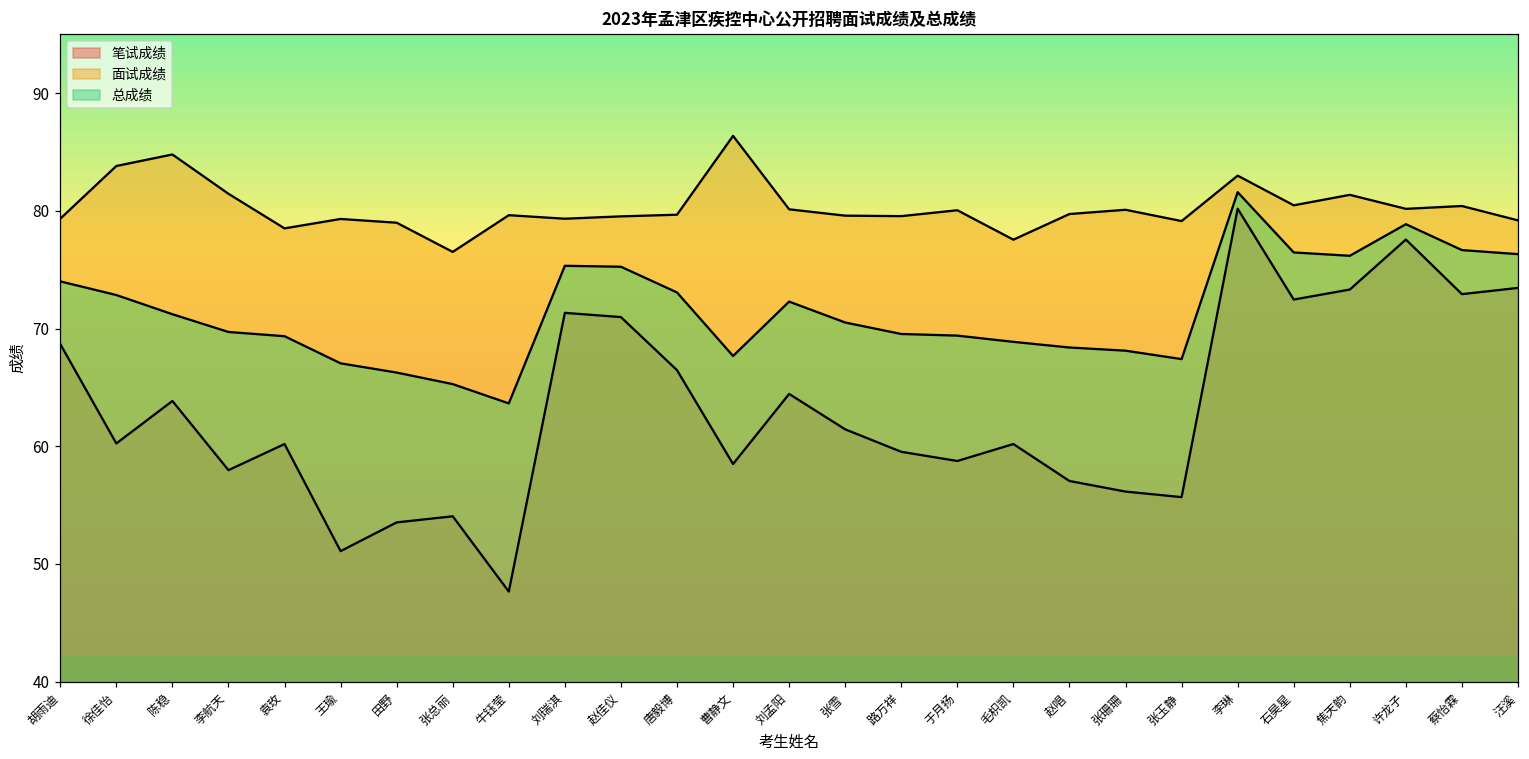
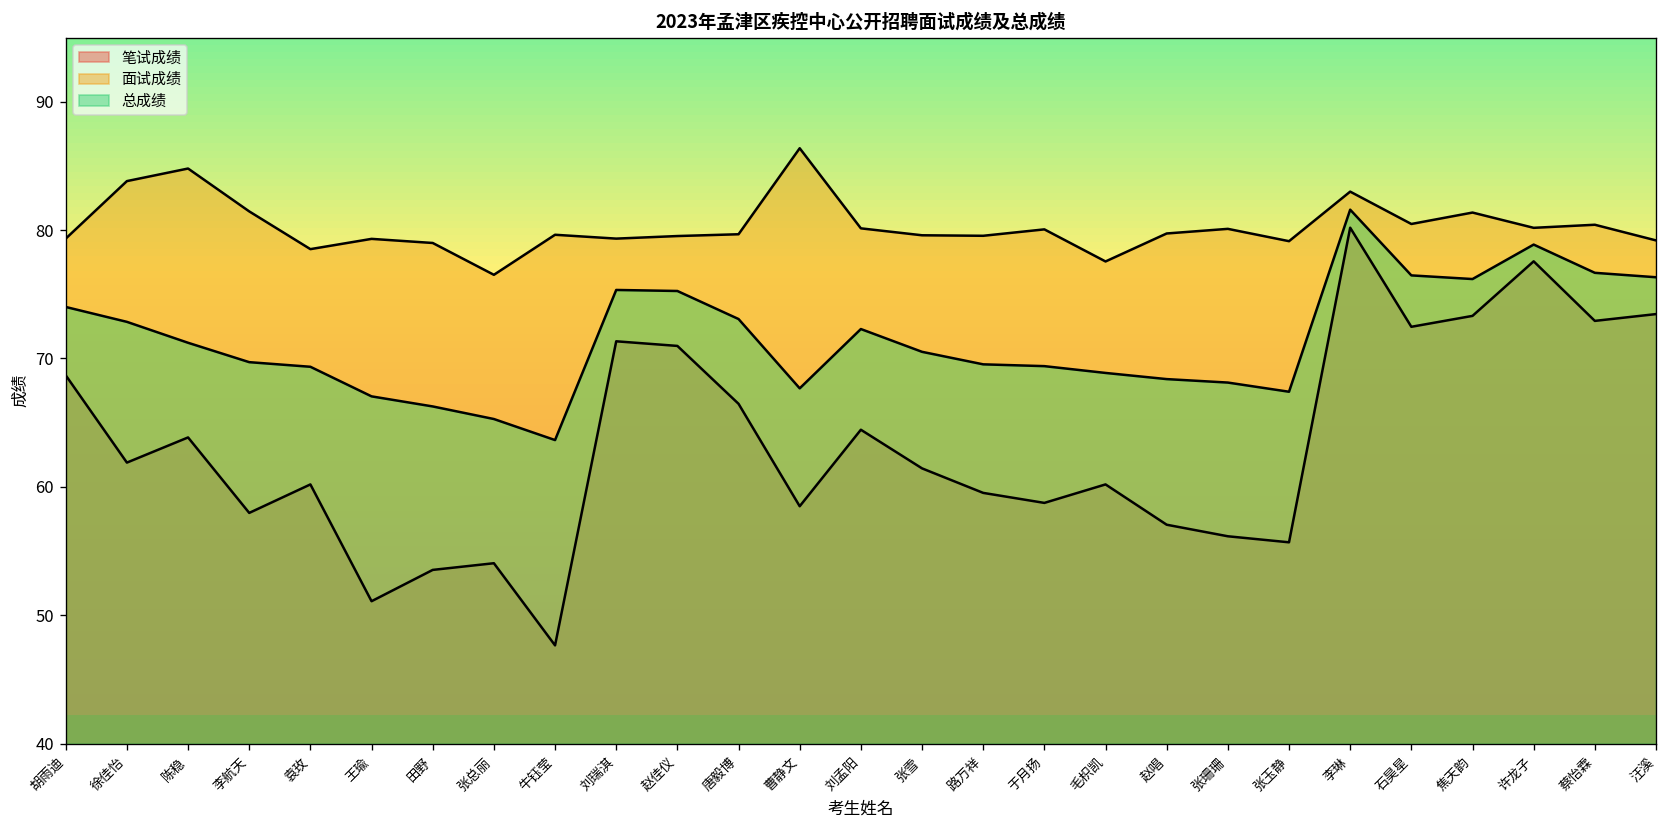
  {
    "笔试成绩": {
      "胡雨迪": 68.7,
-     "徐佳怡": 60.2,
+     "徐佳怡": 61.9,
      "陈稳": 63.9,
      "李航天": 58.0,
      "袁玫": 60.2,
      "王瑜": 51.1,
      "田野": 53.5,
      "张总丽": 54.1,
      "牛钰莹": 47.7,
      "刘瑞淇": 71.3,
      "赵佳仪": 71.0,
      "唐毅博": 66.5,
      "曹静文": 58.5,
      "刘孟阳": 64.5,
      "张雪": 61.4,
      "路万祥": 59.5,
      "于月扬": 58.8,
      "毛枳凯": 60.2,
      "赵唱": 57.1,
      "张珊珊": 56.2,
      "张玉静": 55.7,
      "李琳": 80.2,
      "石昊星": 72.5,
      "焦天韵": 73.3,
      "许龙子": 77.6,
      "蔡怡霖": 72.9,
      "汪溪": 73.5
    },
    "面试成绩": {
      "胡雨迪": 79.3,
      "徐佳怡": 83.8,
      "陈稳": 84.8,
      "李航天": 81.5,
      "袁玫": 78.5,
      "王瑜": 79.3,
      "田野": 79.0,
      "张总丽": 76.5,
      "牛钰莹": 79.6,
      "刘瑞淇": 79.3,
      "赵佳仪": 79.5,
      "唐毅博": 79.7,
      "曹静文": 86.4,
      "刘孟阳": 80.1,
      "张雪": 79.6,
      "路万祥": 79.6,
      "于月扬": 80.1,
      "毛枳凯": 77.6,
      "赵唱": 79.7,
      "张珊珊": 80.1,
      "张玉静": 79.1,
      "李琳": 83.0,
      "石昊星": 80.5,
      "焦天韵": 81.4,
      "许龙子": 80.2,
      "蔡怡霖": 80.4,
      "汪溪": 79.2
    },
    "总成绩": {
      "胡雨迪": 74.0,
      "徐佳怡": 72.9,
      "陈稳": 71.2,
      "李航天": 69.7,
      "袁玫": 69.4,
      "王瑜": 67.1,
      "田野": 66.3,
      "张总丽": 65.3,
      "牛钰莹": 63.6,
      "刘瑞淇": 75.3,
      "赵佳仪": 75.3,
      "唐毅博": 73.1,
      "曹静文": 67.7,
      "刘孟阳": 72.3,
      "张雪": 70.5,
      "路万祥": 69.5,
      "于月扬": 69.4,
      "毛枳凯": 68.9,
      "赵唱": 68.4,
      "张珊珊": 68.1,
      "张玉静": 67.4,
      "李琳": 81.6,
      "石昊星": 76.5,
      "焦天韵": 76.2,
      "许龙子": 78.9,
      "蔡怡霖": 76.7,
      "汪溪": 76.3
    }
  }
